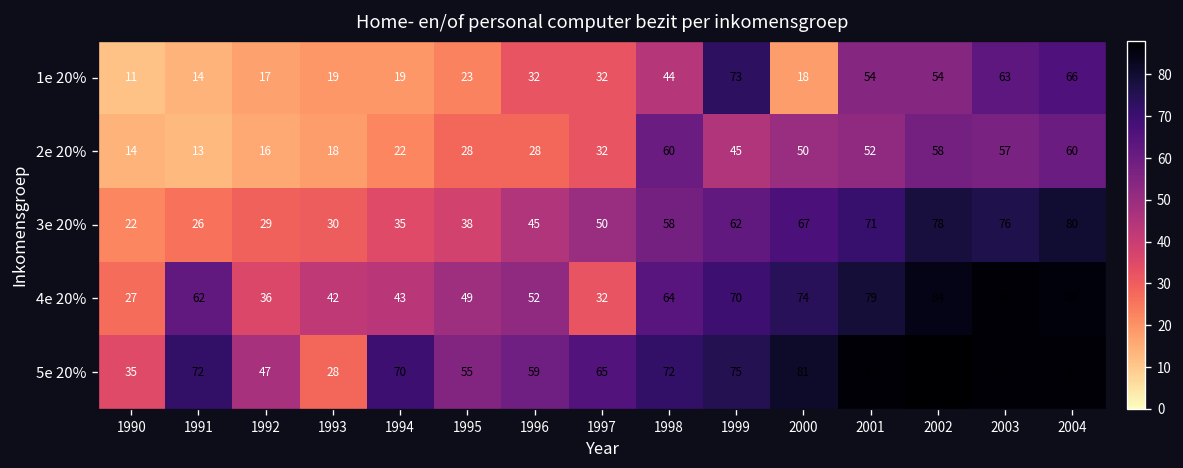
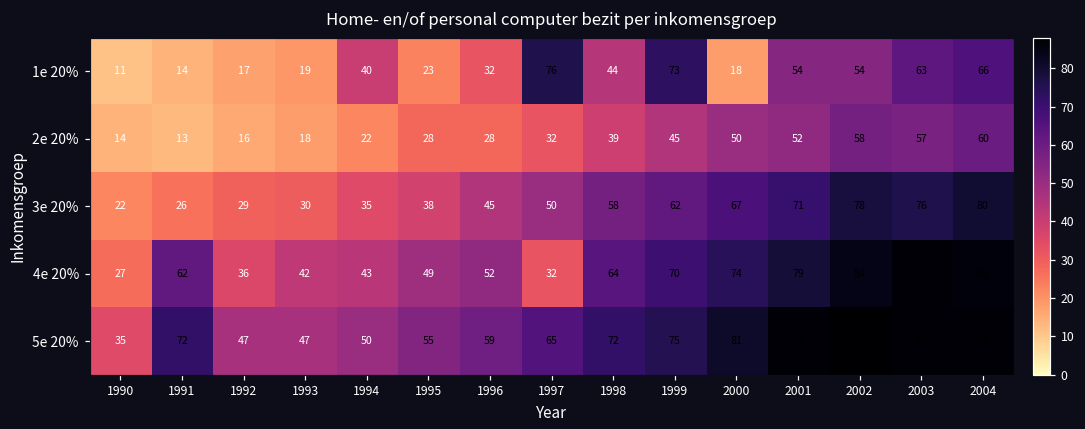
  {
    "1e 20%": {
      "1990": 11,
      "1991": 14,
      "1992": 17,
      "1993": 19,
-     "1994": 19,
+     "1994": 40,
      "1995": 23,
      "1996": 32,
-     "1997": 32,
+     "1997": 76,
      "1998": 44,
      "1999": 73,
      "2000": 18,
      "2001": 54,
      "2002": 54,
      "2003": 63,
      "2004": 66
    },
    "2e 20%": {
      "1990": 14,
      "1991": 13,
      "1992": 16,
      "1993": 18,
      "1994": 22,
      "1995": 28,
      "1996": 28,
      "1997": 32,
-     "1998": 60,
+     "1998": 39,
      "1999": 45,
      "2000": 50,
      "2001": 52,
      "2002": 58,
      "2003": 57,
      "2004": 60
    },
    "3e 20%": {
      "1990": 22,
      "1991": 26,
      "1992": 29,
      "1993": 30,
      "1994": 35,
      "1995": 38,
      "1996": 45,
      "1997": 50,
      "1998": 58,
      "1999": 62,
      "2000": 67,
      "2001": 71,
      "2002": 78,
      "2003": 76,
      "2004": 80
    },
    "4e 20%": {
      "1990": 27,
      "1991": 62,
      "1992": 36,
      "1993": 42,
      "1994": 43,
      "1995": 49,
      "1996": 52,
      "1997": 32,
      "1998": 64,
      "1999": 70,
      "2000": 74,
      "2001": 79
    },
    "5e 20%": {
      "1990": 35,
      "1991": 72,
      "1992": 47,
-     "1993": 28,
-     "1994": 70,
+     "1993": 47,
+     "1994": 50,
      "1995": 55,
      "1996": 59,
      "1997": 65,
      "1998": 72,
      "1999": 75
    }
  }
